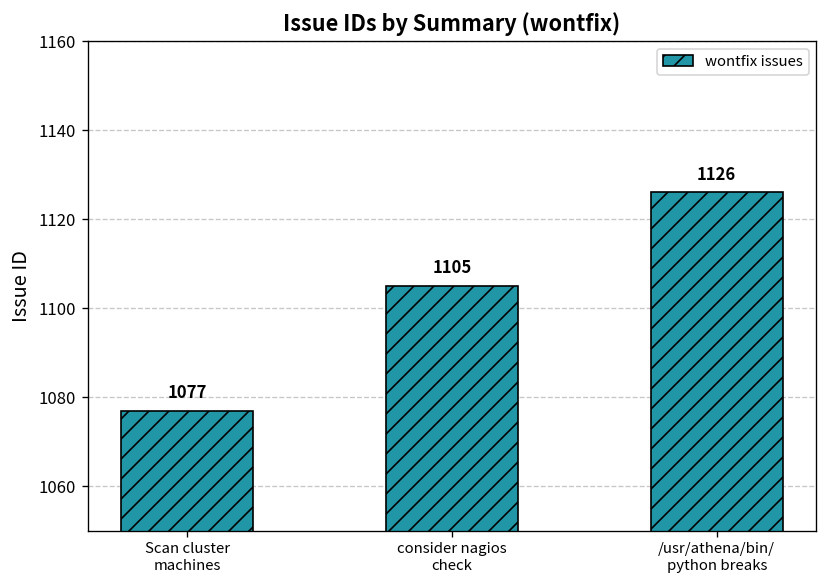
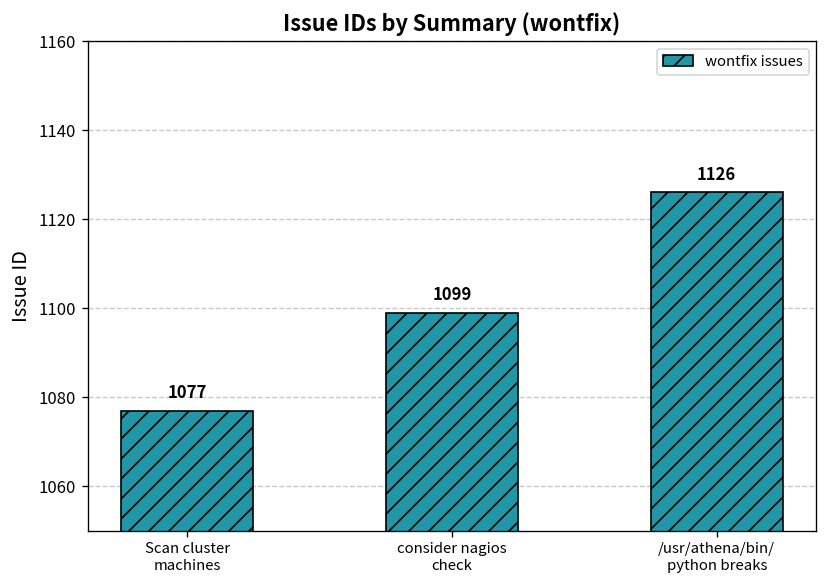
  {
    "Scan cluster machines": 1077,
-   "consider nagios check": 1105,
+   "consider nagios check": 1099,
    "/usr/athena/bin/ python breaks": 1126
  }
